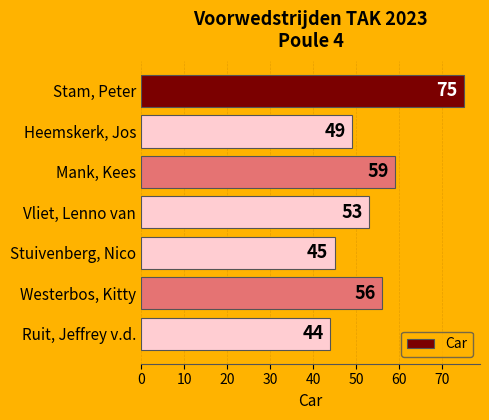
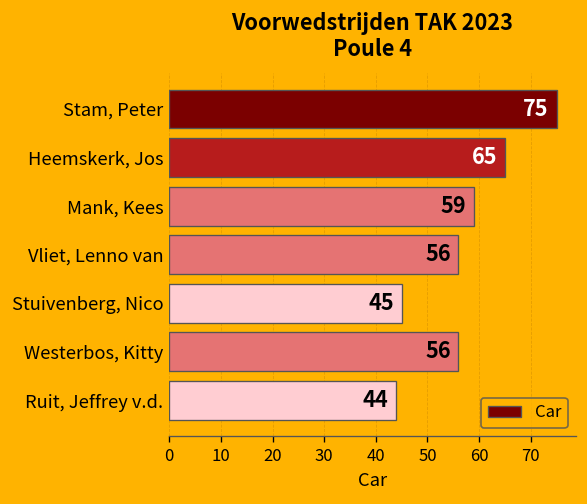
  {
    "Stam, Peter": 75,
-   "Heemskerk, Jos": 49,
+   "Heemskerk, Jos": 65,
    "Mank, Kees": 59,
-   "Vliet, Lenno van": 53,
+   "Vliet, Lenno van": 56,
    "Stuivenberg, Nico": 45,
    "Westerbos, Kitty": 56,
    "Ruit, Jeffrey v.d.": 44
  }
